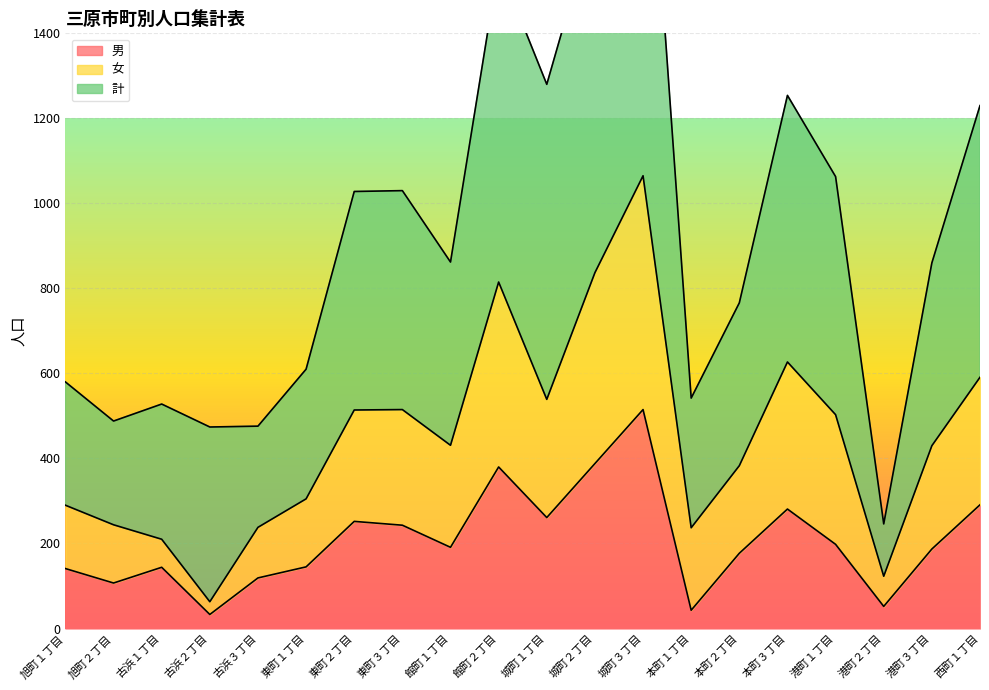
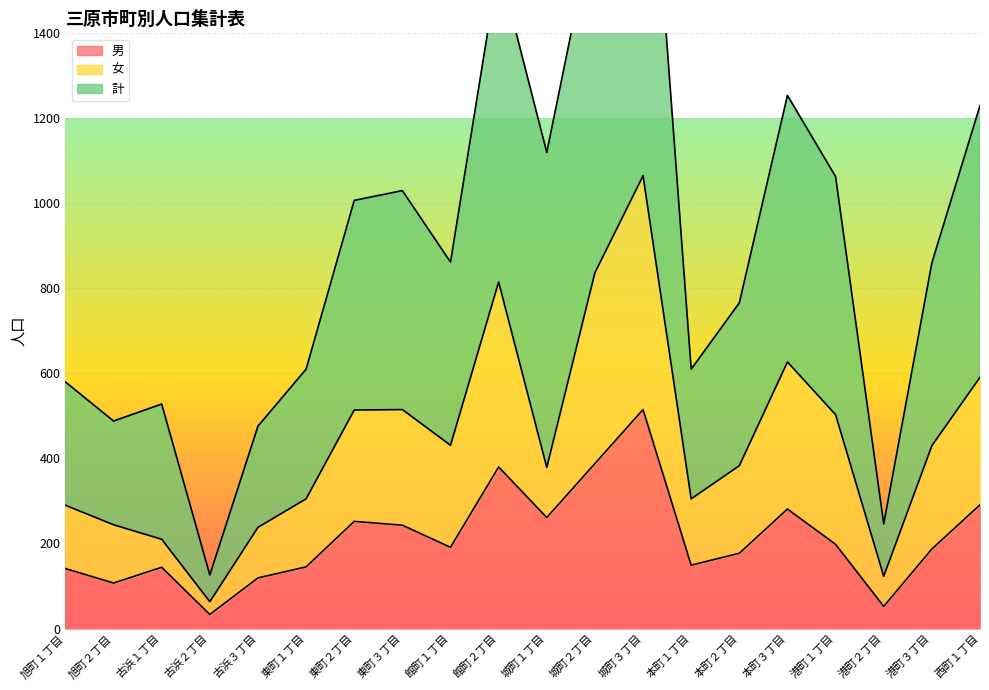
  {
    "男": {
      "旭町１丁目": 140,
      "旭町２丁目": 110,
      "古浜１丁目": 140,
      "古浜２丁目": 30,
      "古浜３丁目": 120,
      "東町１丁目": 150,
      "東町２丁目": 250,
      "東町３丁目": 240,
      "館町１丁目": 190,
      "館町２丁目": 380,
      "城町１丁目": 260,
      "城町２丁目": 390,
      "城町３丁目": 520,
-     "本町１丁目": 40,
+     "本町１丁目": 150,
      "本町２丁目": 180,
      "本町３丁目": 280,
      "港町１丁目": 200,
      "港町２丁目": 50,
      "港町３丁目": 190,
      "西町１丁目": 290
    },
    "女": {
      "旭町１丁目": 150,
      "旭町２丁目": 140,
      "古浜１丁目": 70,
      "古浜２丁目": 30,
      "古浜３丁目": 120,
      "東町１丁目": 160,
      "東町２丁目": 260,
      "東町３丁目": 270,
      "館町１丁目": 240,
      "館町２丁目": 440,
-     "城町１丁目": 280,
+     "城町１丁目": 120,
      "城町２丁目": 450,
      "城町３丁目": 550,
-     "本町１丁目": 190,
+     "本町１丁目": 160,
      "本町２丁目": 210,
      "本町３丁目": 350,
      "港町１丁目": 310,
      "港町２丁目": 70,
      "港町３丁目": 240,
      "西町１丁目": 300
    },
    "計": {
      "旭町１丁目": 290,
      "旭町２丁目": 240,
      "古浜１丁目": 320,
-     "古浜２丁目": 410,
+     "古浜２丁目": 60,
      "古浜３丁目": 240,
      "東町１丁目": 310,
-     "東町２丁目": 510,
+     "東町２丁目": 490,
      "東町３丁目": 520,
      "館町１丁目": 430,
      "城町１丁目": 740,
      "本町１丁目": 310,
      "本町２丁目": 380,
      "本町３丁目": 630,
      "港町１丁目": 560,
      "港町２丁目": 120,
      "港町３丁目": 430,
      "西町１丁目": 640
    }
  }
